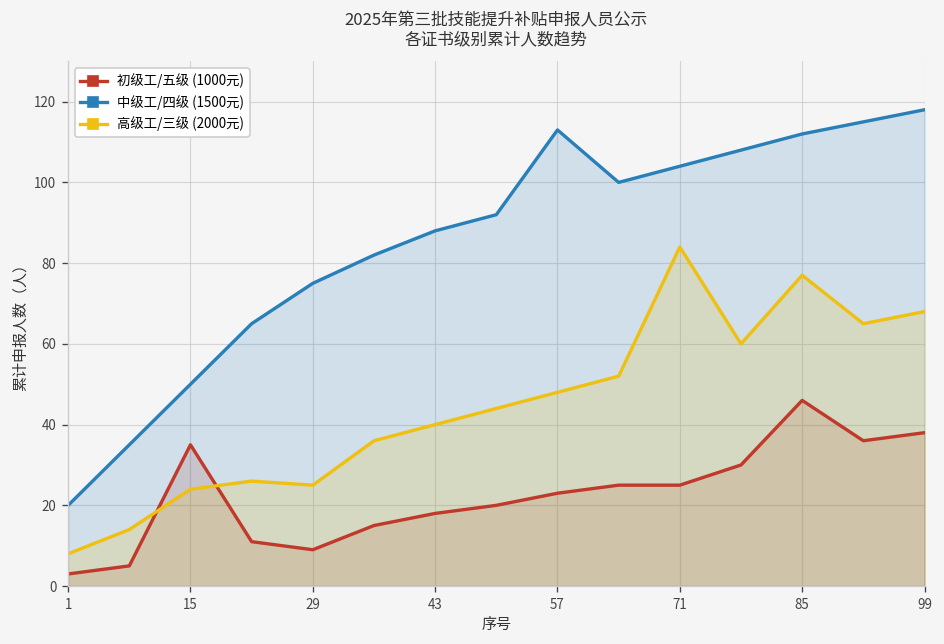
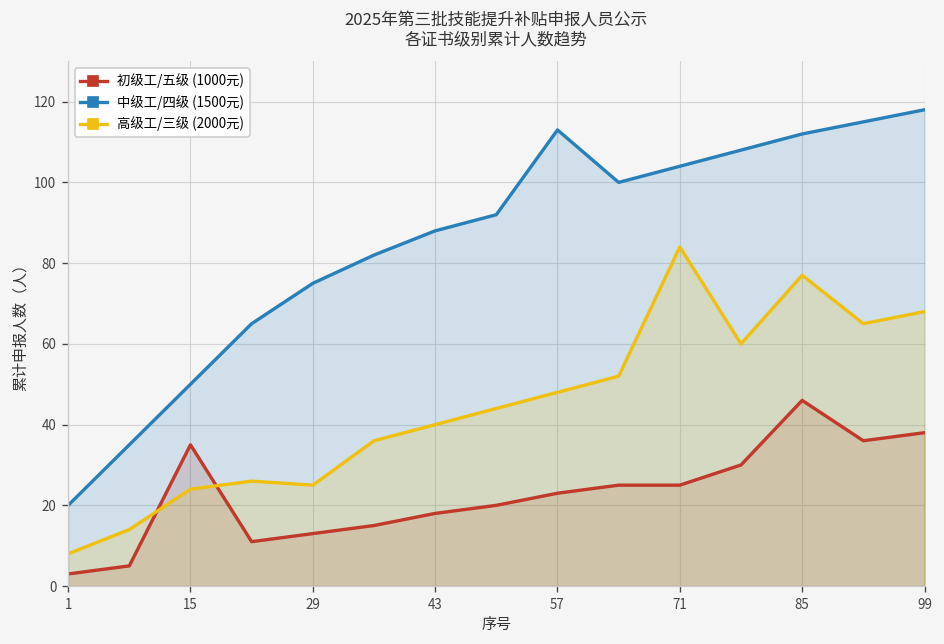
  {
    "初级工/五级 (1000元)": {
      "1": 3,
      "15": 35,
-     "29": 9,
+     "29": 13,
      "43": 18,
      "57": 23,
      "71": 25,
      "85": 46,
      "99": 38
    },
    "中级工/四级 (1500元)": {
      "1": 20,
      "15": 50,
      "29": 75,
      "43": 88,
      "57": 113,
      "71": 104,
      "85": 112,
      "99": 118
    },
    "高级工/三级 (2000元)": {
      "1": 8,
      "15": 24,
      "29": 25,
      "43": 40,
      "57": 48,
      "71": 84,
      "85": 77,
      "99": 68
    }
  }
